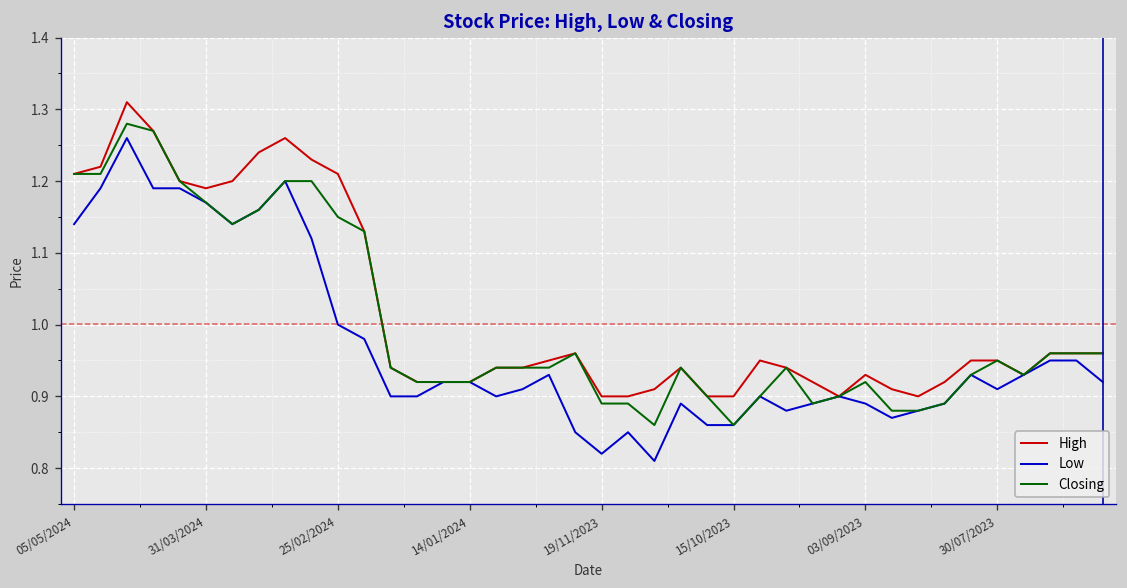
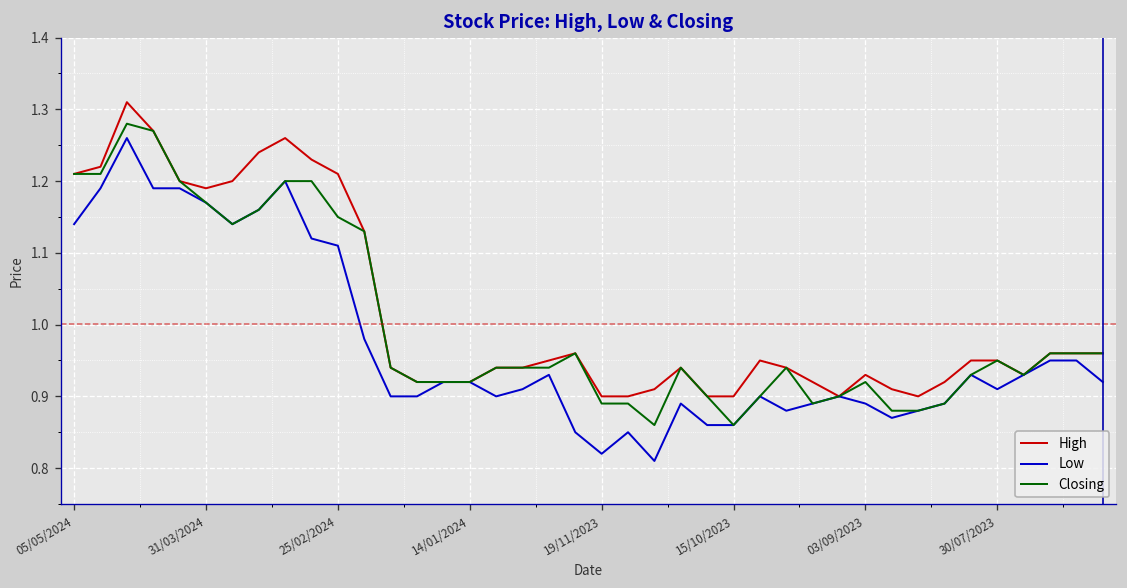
  {
    "High": {
      "31/03/2024": 1.19,
      "25/02/2024": 1.21,
      "19/11/2023": 0.90,
      "15/10/2023": 0.90,
      "03/09/2023": 0.93
    },
    "Low": {
      "05/05/2024": 1.14,
-     "25/02/2024": 1.00,
+     "25/02/2024": 1.11,
      "19/11/2023": 0.82,
      "03/09/2023": 0.89,
      "30/07/2023": 0.91
    },
    "Closing": {
      "25/02/2024": 1.15,
      "19/11/2023": 0.89,
      "03/09/2023": 0.92
    }
  }
